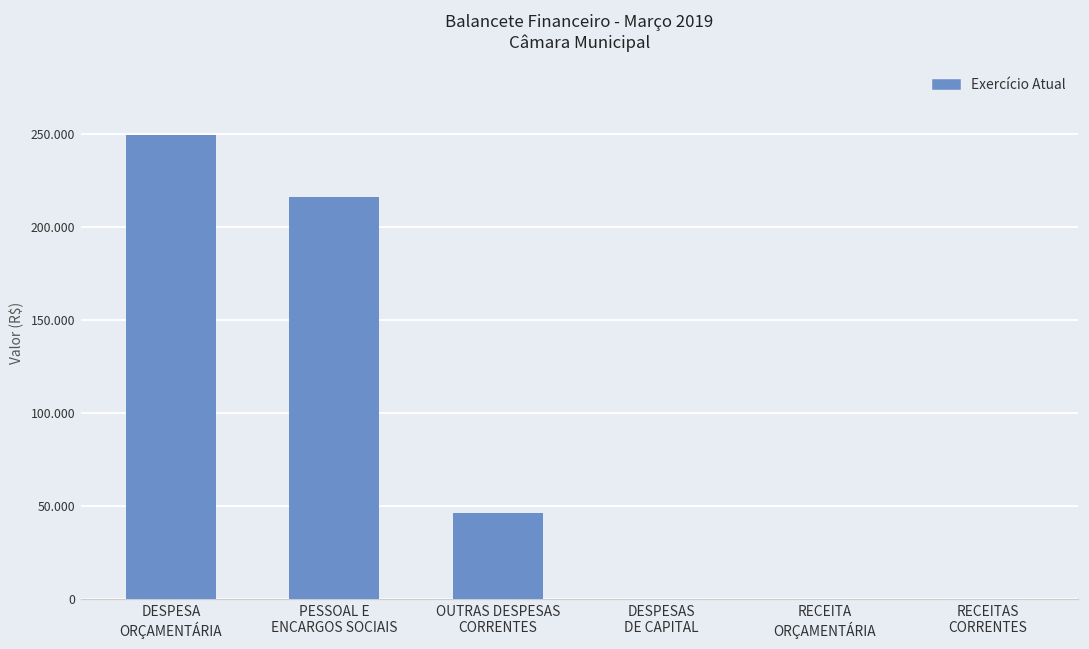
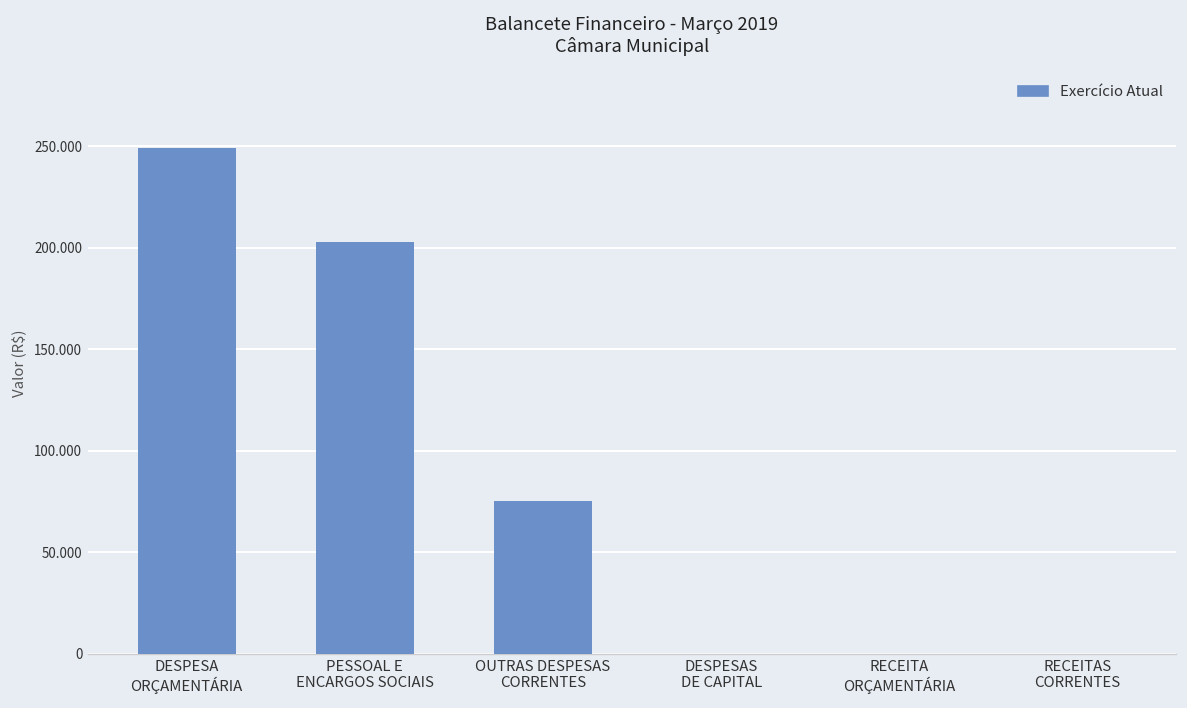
  {
    "DESPESA ORÇAMENTÁRIA": 249,
-   "PESSOAL E ENCARGOS SOCIAIS": 216,
-   "OUTRAS DESPESAS CORRENTES": 47,
+   "PESSOAL E ENCARGOS SOCIAIS": 203,
+   "OUTRAS DESPESAS CORRENTES": 75,
    "DESPESAS DE CAPITAL": 0,
    "RECEITA ORÇAMENTÁRIA": 0,
    "RECEITAS CORRENTES": 0
  }
